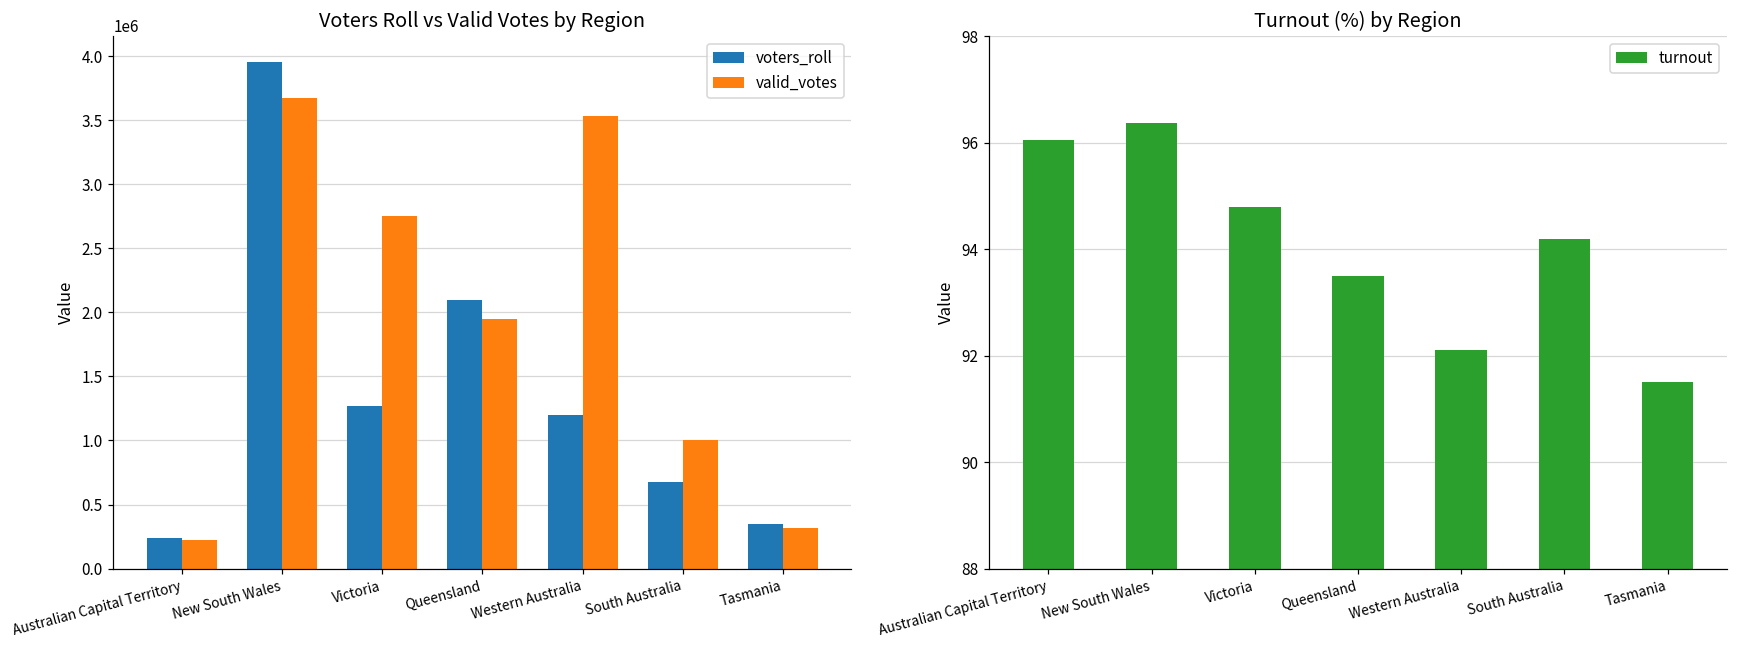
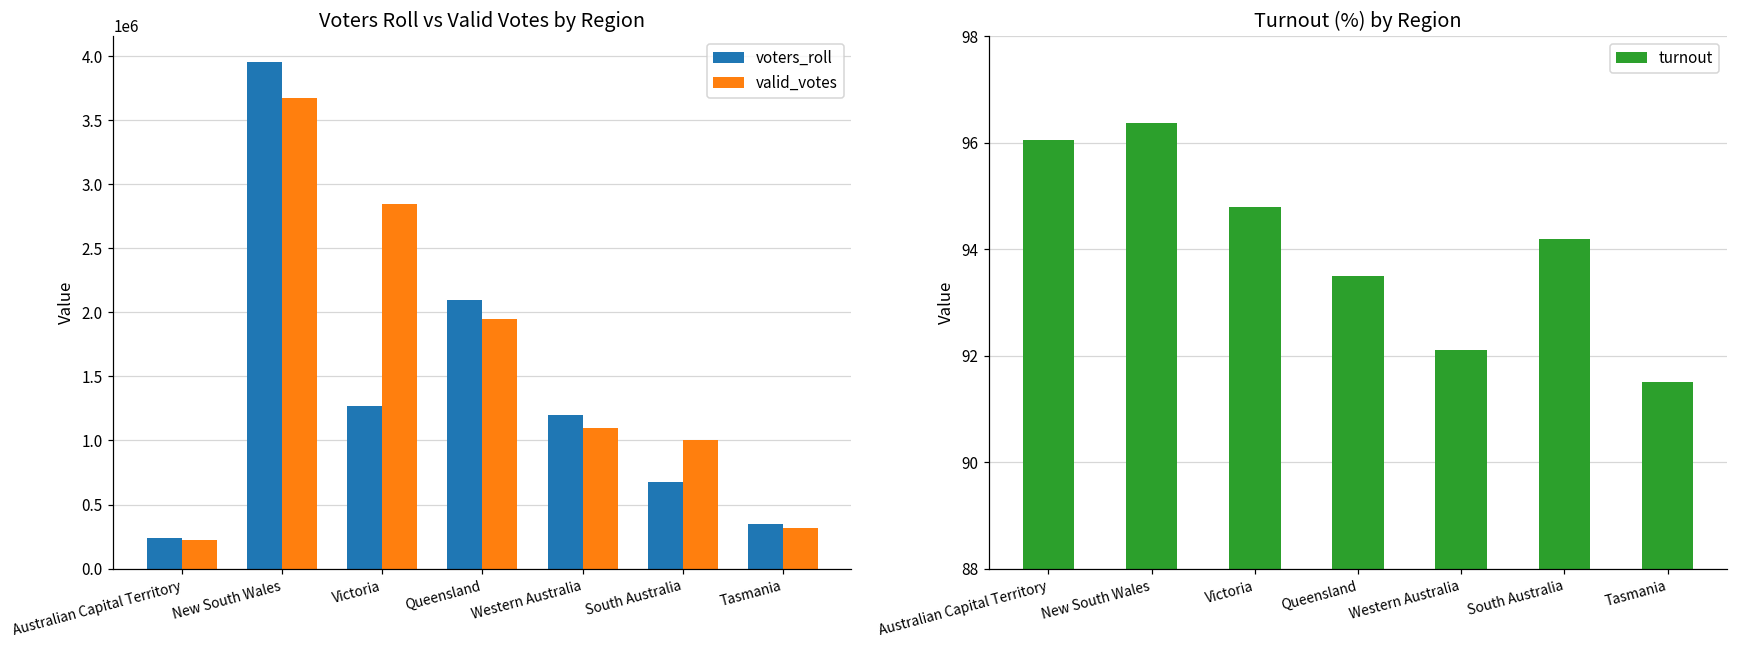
  {
    "Voters Roll vs Valid Votes by Region": {
      "voters_roll": {
        "Australian Capital Territory": 240000,
        "New South Wales": 3960000,
        "Victoria": 1270000,
        "Queensland": 2100000,
        "Western Australia": 1200000,
        "South Australia": 680000,
        "Tasmania": 350000
      },
      "valid_votes": {
        "Australian Capital Territory": 220000,
        "New South Wales": 3670000,
-       "Victoria": 2750000,
+       "Victoria": 2840000,
        "Queensland": 1950000,
-       "Western Australia": 3530000,
+       "Western Australia": 1100000,
        "South Australia": 1000000,
        "Tasmania": 320000
      }
    },
    "Turnout (%) by Region": {
      "Australian Capital Territory": 96.1,
      "New South Wales": 96.4,
      "Victoria": 94.8,
      "Queensland": 93.5,
      "Western Australia": 92.1,
      "South Australia": 94.2,
      "Tasmania": 91.5
    }
  }
